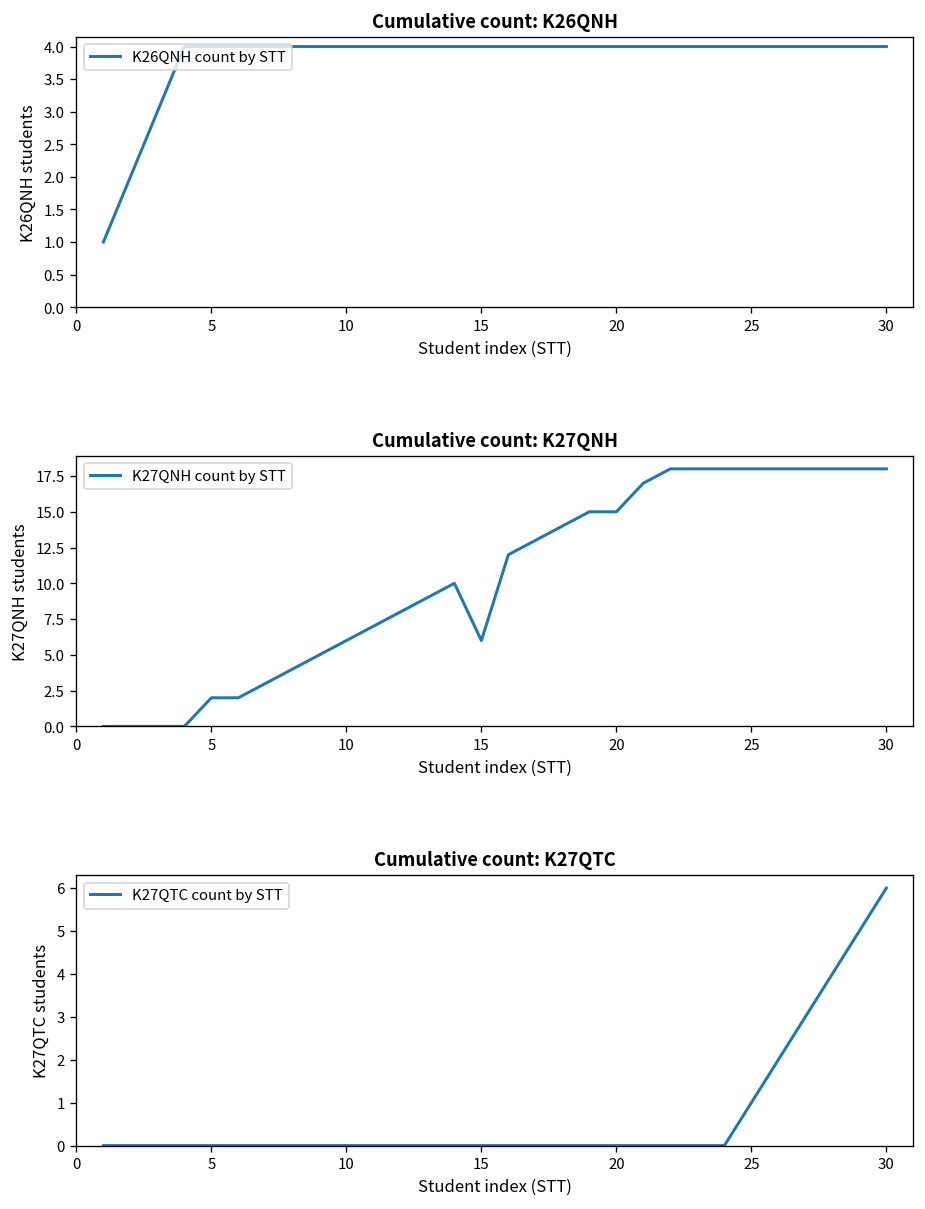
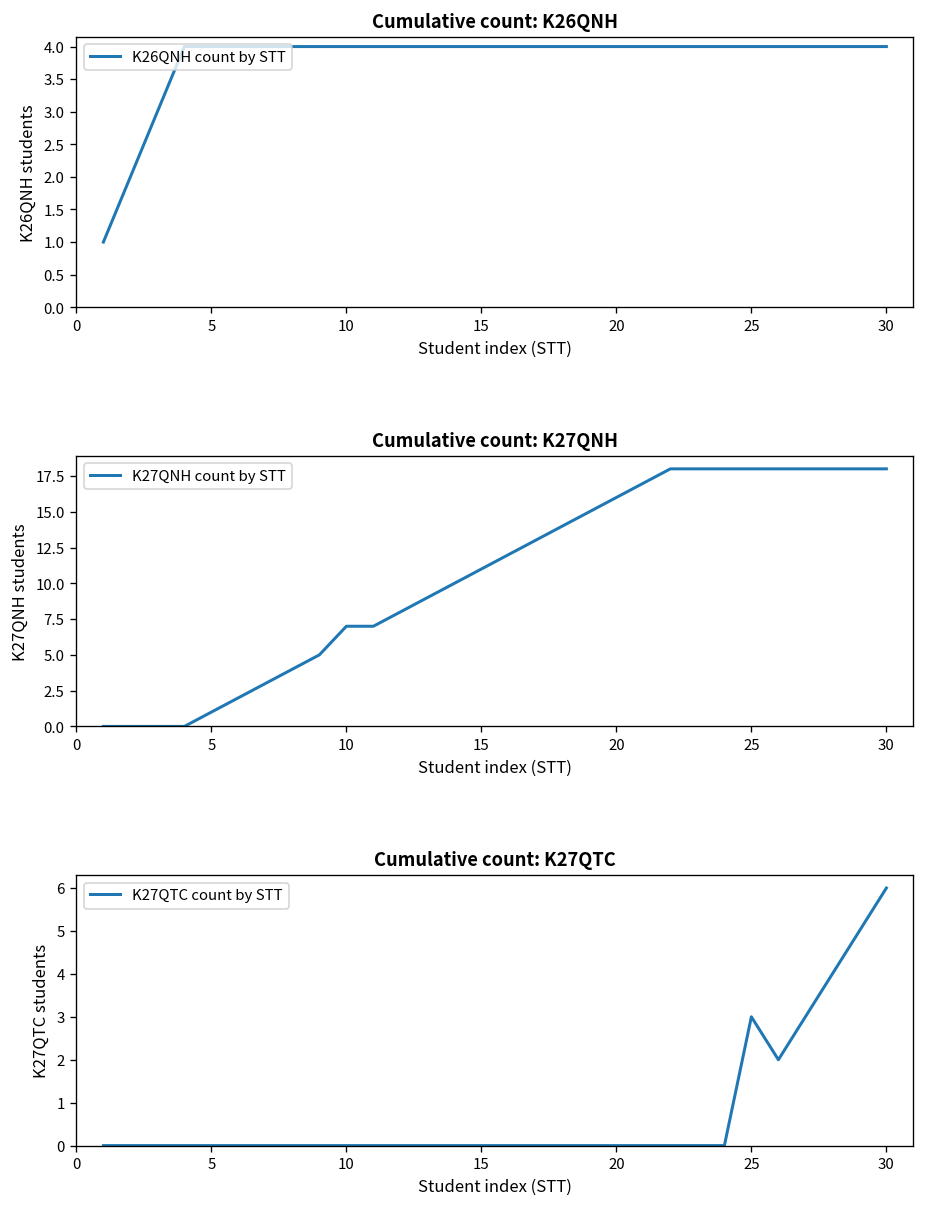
  {
    "Cumulative count: K26QNH": {
      "10": 4.0,
      "15": 4.0,
      "20": 4.0,
      "25": 4.0,
      "30": 4.0
    },
    "Cumulative count: K27QNH": {
-     "5": 2,
-     "10": 6,
-     "15": 6,
-     "20": 15,
+     "5": 1,
+     "10": 7,
+     "15": 11,
+     "20": 16,
      "25": 18,
      "30": 18
    },
    "Cumulative count: K27QTC": {
      "5": 0,
      "10": 0,
      "15": 0,
      "20": 0,
-     "25": 1,
+     "25": 3,
      "30": 6
    }
  }
